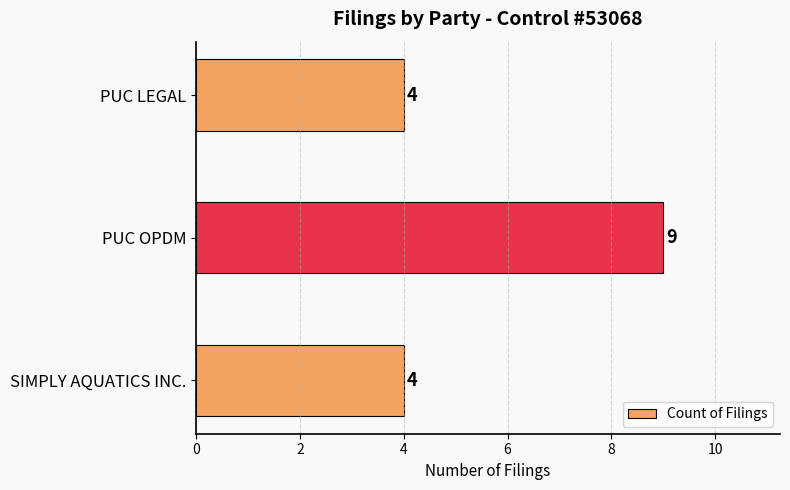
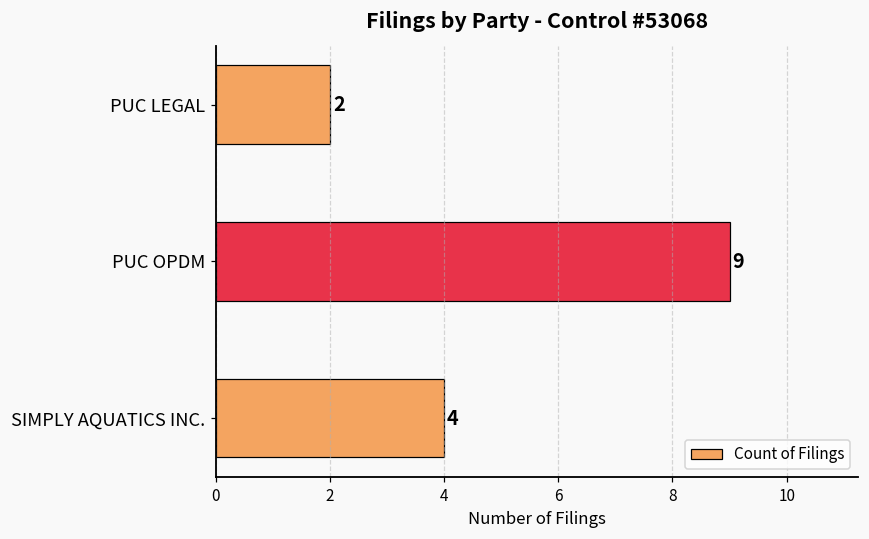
  {
-   "PUC LEGAL": 4,
+   "PUC LEGAL": 2,
    "PUC OPDM": 9,
    "SIMPLY AQUATICS INC.": 4
  }
